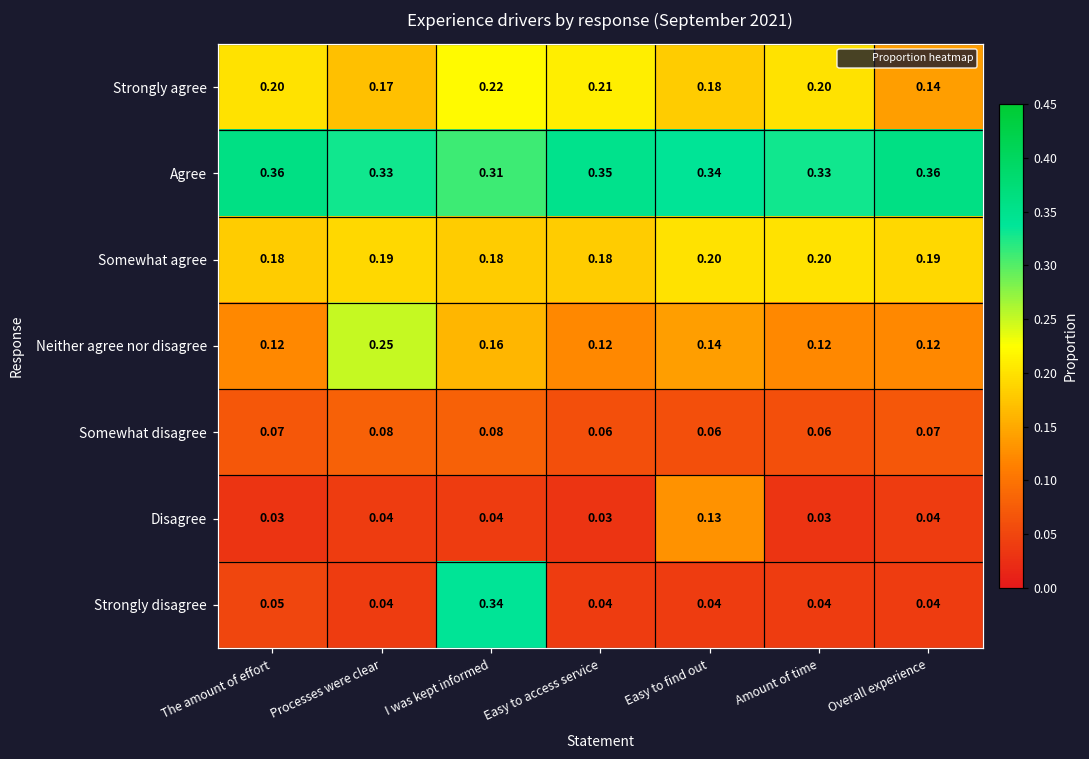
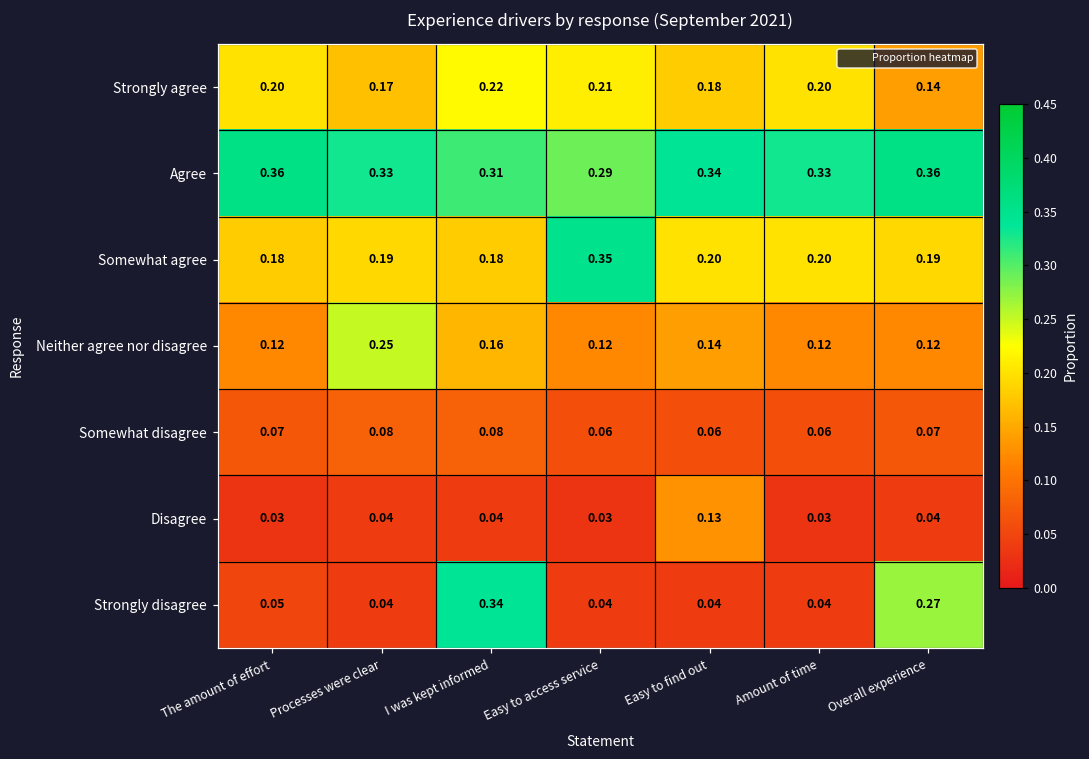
  {
    "Strongly agree": {
      "The amount of effort": 0.20,
      "Processes were clear": 0.17,
      "I was kept informed": 0.22,
      "Easy to access service": 0.21,
      "Easy to find out": 0.18,
      "Amount of time": 0.20,
      "Overall experience": 0.14
    },
    "Agree": {
      "The amount of effort": 0.36,
      "Processes were clear": 0.33,
      "I was kept informed": 0.31,
-     "Easy to access service": 0.35,
+     "Easy to access service": 0.29,
      "Easy to find out": 0.34,
      "Amount of time": 0.33,
      "Overall experience": 0.36
    },
    "Somewhat agree": {
      "The amount of effort": 0.18,
      "Processes were clear": 0.19,
      "I was kept informed": 0.18,
-     "Easy to access service": 0.18,
+     "Easy to access service": 0.35,
      "Easy to find out": 0.20,
      "Amount of time": 0.20,
      "Overall experience": 0.19
    },
    "Neither agree nor disagree": {
      "The amount of effort": 0.12,
      "Processes were clear": 0.25,
      "I was kept informed": 0.16,
      "Easy to access service": 0.12,
      "Easy to find out": 0.14,
      "Amount of time": 0.12,
      "Overall experience": 0.12
    },
    "Somewhat disagree": {
      "The amount of effort": 0.07,
      "Processes were clear": 0.08,
      "I was kept informed": 0.08,
      "Easy to access service": 0.06,
      "Easy to find out": 0.06,
      "Amount of time": 0.06,
      "Overall experience": 0.07
    },
    "Disagree": {
      "The amount of effort": 0.03,
      "Processes were clear": 0.04,
      "I was kept informed": 0.04,
      "Easy to access service": 0.03,
      "Easy to find out": 0.13,
      "Amount of time": 0.03,
      "Overall experience": 0.04
    },
    "Strongly disagree": {
      "The amount of effort": 0.05,
      "Processes were clear": 0.04,
      "I was kept informed": 0.34,
      "Easy to access service": 0.04,
      "Easy to find out": 0.04,
      "Amount of time": 0.04,
-     "Overall experience": 0.04
+     "Overall experience": 0.27
    }
  }
